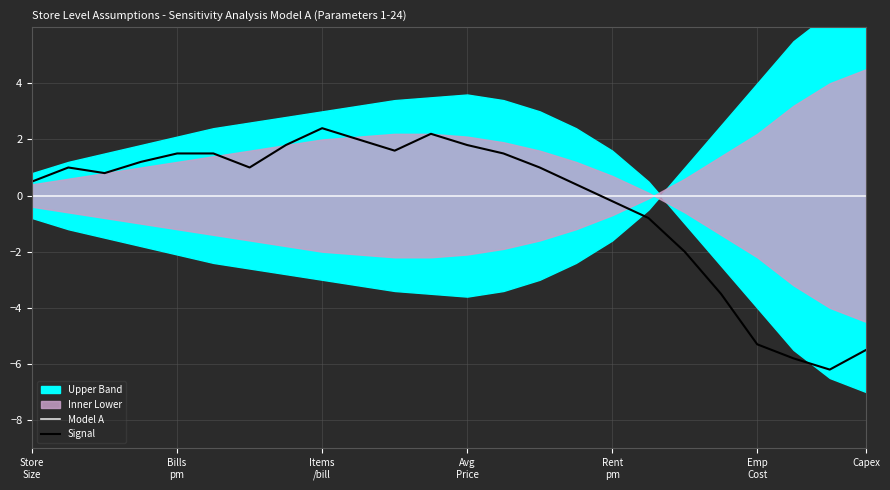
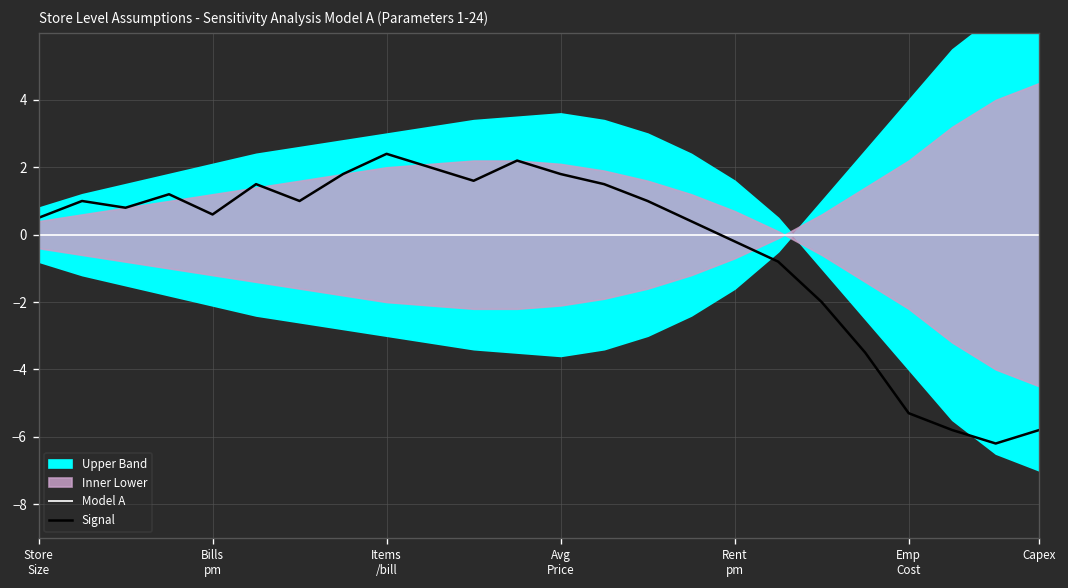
  {
    "Model A": {
      "Store Size": 0.0,
      "Bills pm": 0.0,
      "Items /bill": 0.0,
      "Avg Price": 0.0,
      "Rent pm": 0.0,
      "Emp Cost": 0.0,
      "Capex": 0.0
    },
    "Signal": {
      "Store Size": 0.5,
-     "Bills pm": 1.5,
+     "Bills pm": 0.6,
      "Items /bill": 2.4,
      "Avg Price": 1.8,
      "Rent pm": -0.2,
      "Emp Cost": -5.3,
-     "Capex": -5.5
+     "Capex": -5.8
    }
  }
